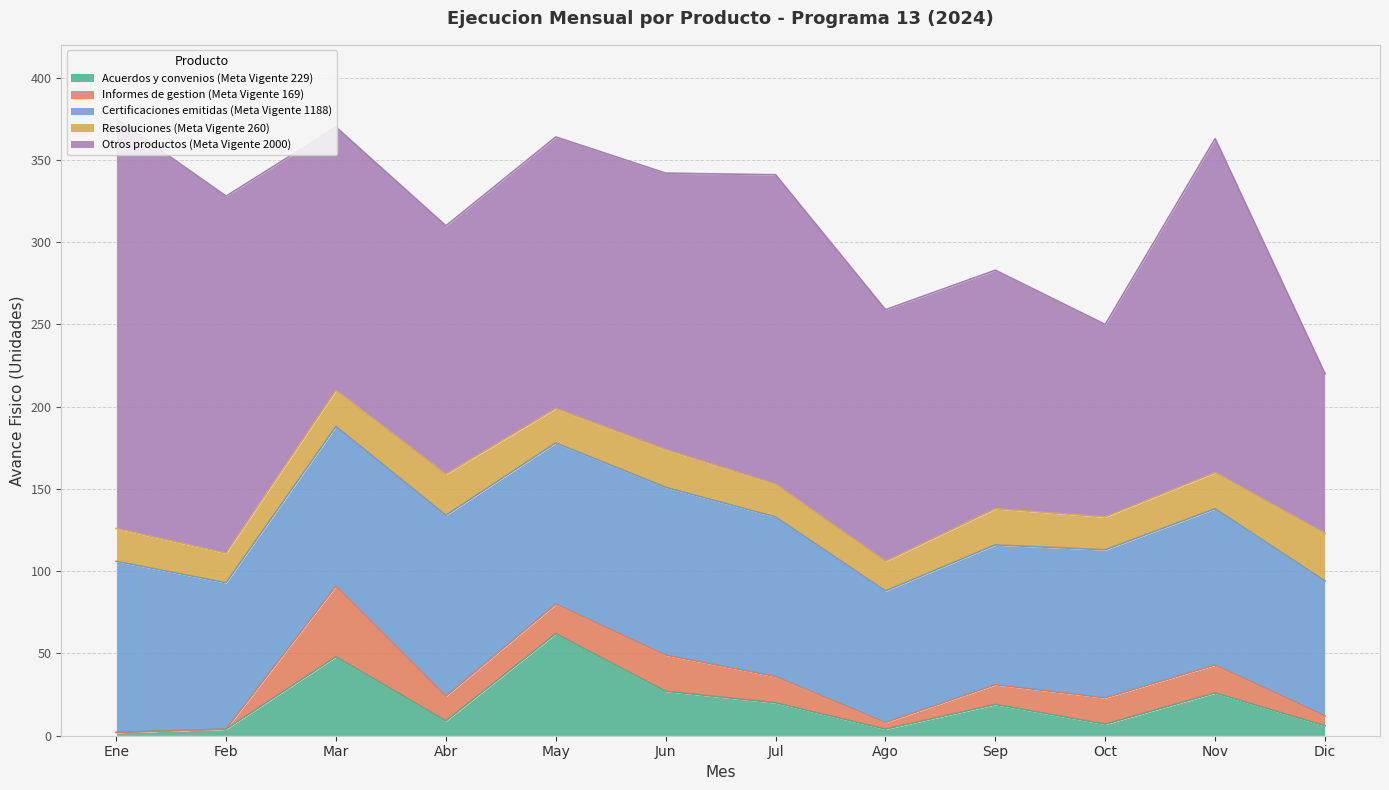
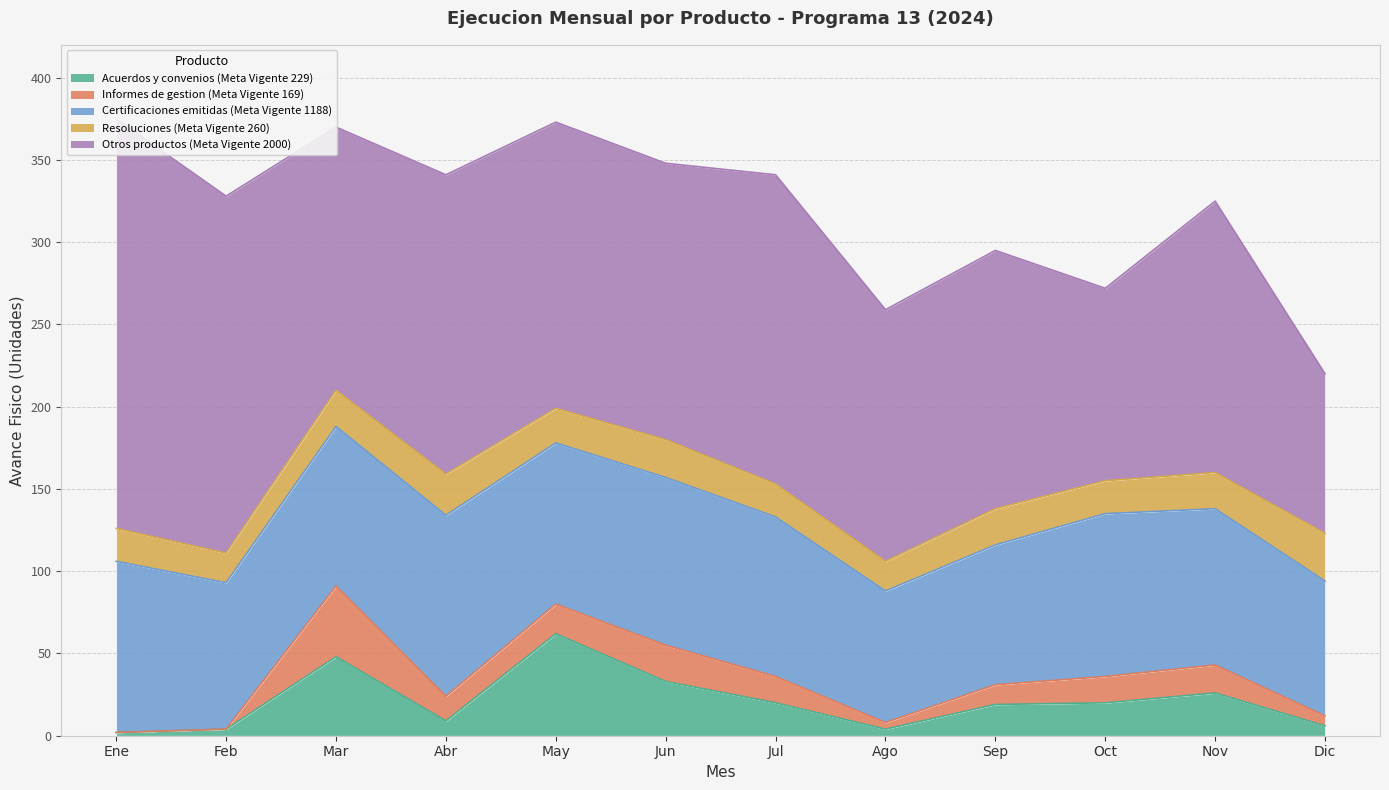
  {
    "Acuerdos y convenios (Meta Vigente 229)": {
      "Mar": 48,
      "Abr": 9,
      "May": 62,
-     "Jun": 27,
+     "Jun": 33,
      "Jul": 20,
      "Ago": 4,
      "Sep": 19,
-     "Oct": 7,
+     "Oct": 20,
      "Nov": 26,
      "Dic": 6
    },
    "Certificaciones emitidas (Meta Vigente 1188)": {
      "Ene": 104,
      "Feb": 89,
      "Mar": 97,
      "Abr": 110,
      "May": 98,
      "Jun": 102,
      "Jul": 97,
      "Ago": 80,
      "Sep": 85,
-     "Oct": 90,
+     "Oct": 99,
      "Nov": 95,
      "Dic": 82
    },
    "Otros productos (Meta Vigente 2000)": {
      "Feb": 217,
-     "Abr": 151,
-     "May": 165,
+     "Abr": 182,
+     "May": 174,
      "Jun": 168,
      "Jul": 188,
      "Ago": 153,
-     "Sep": 145,
+     "Sep": 157,
      "Oct": 117,
-     "Nov": 203,
+     "Nov": 165,
      "Dic": 97
    }
  }
